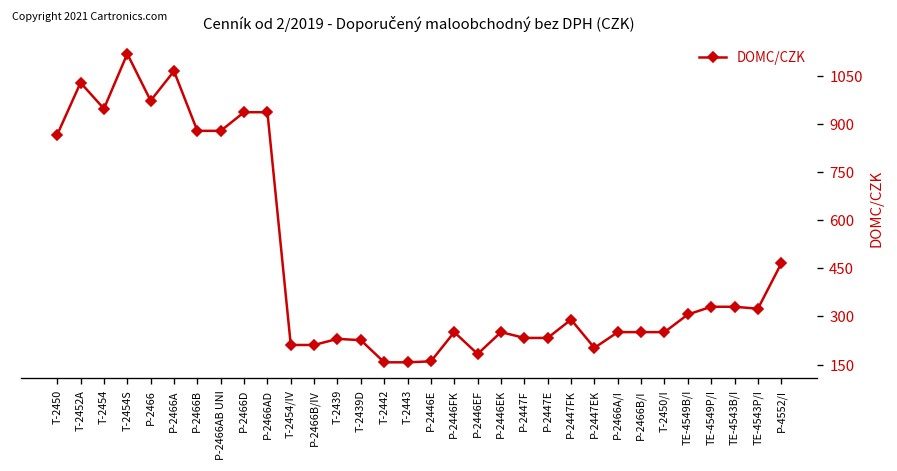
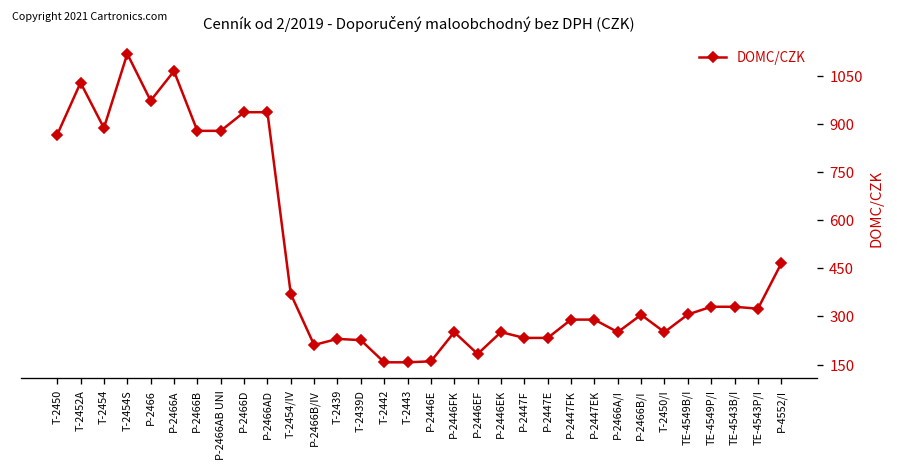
  {
    "T-2450": 870,
    "T-2452A": 1030,
-   "T-2454": 950,
+   "T-2454": 890,
    "T-2454S": 1120,
    "P-2466": 970,
    "P-2466A": 1060,
    "P-2466B": 880,
    "P-2466AB UNI": 880,
    "P-2466D": 940,
    "P-2466AD": 940,
-   "T-2454/IV": 210,
+   "T-2454/IV": 370,
    "P-2466B/IV": 210,
    "T-2439": 230,
    "T-2439D": 230,
    "T-2442": 160,
    "T-2443": 160,
    "P-2446E": 160,
    "P-2446FK": 250,
    "P-2446EF": 180,
    "P-2446EK": 250,
    "P-2447F": 230,
    "P-2447E": 230,
    "P-2447FK": 290,
-   "P-2447EK": 200,
+   "P-2447EK": 290,
    "P-2466A/I": 250,
-   "P-2466B/I": 250,
+   "P-2466B/I": 310,
    "T-2450/I": 250,
    "TE-4549B/I": 310,
    "TE-4549P/I": 330,
    "TE-4543B/I": 330,
    "TE-4543P/I": 320,
    "P-4552/I": 470
  }
